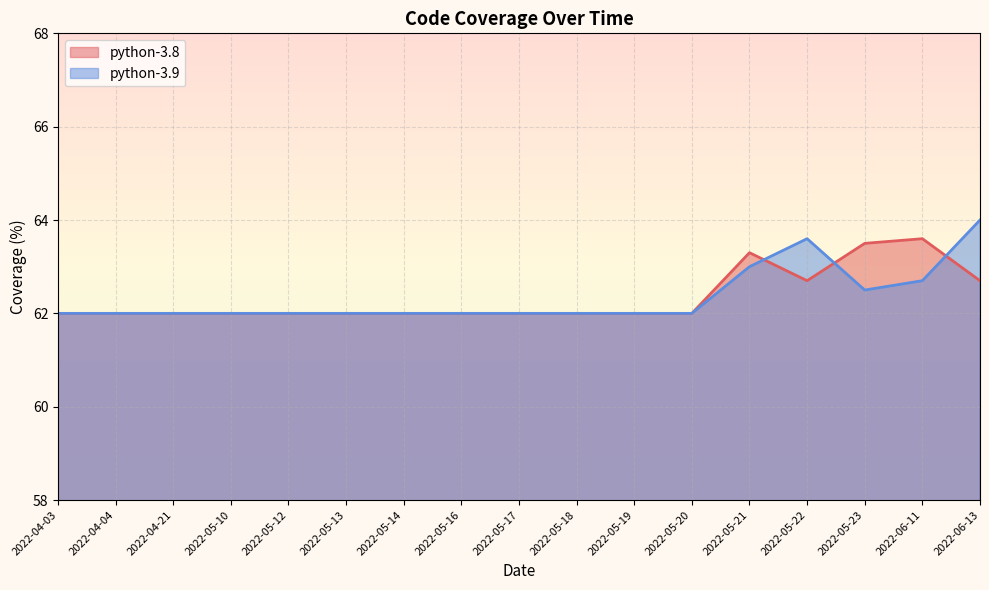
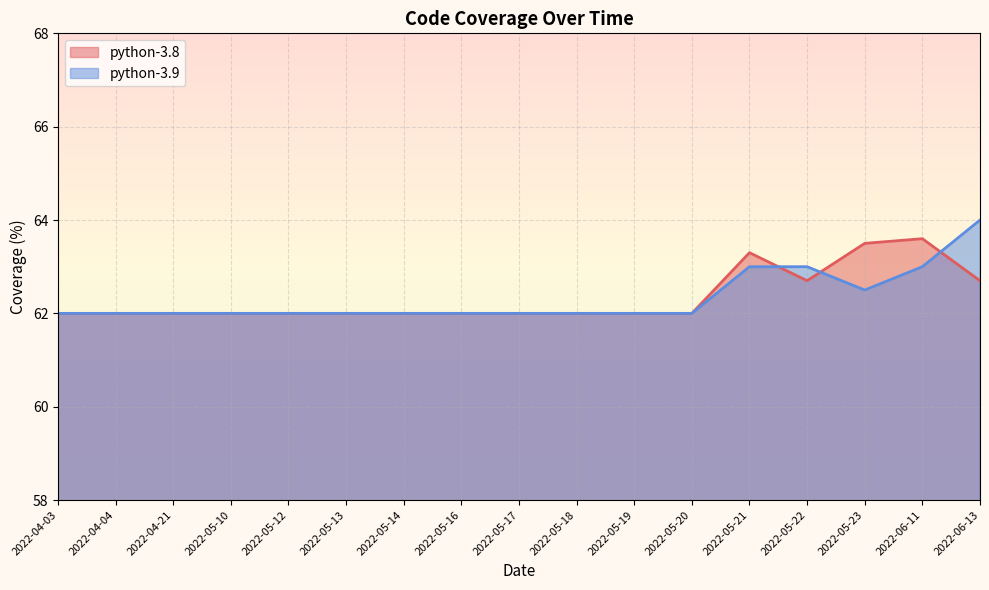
  {
    "python-3.8": {
      "2022-05-21": 63.3,
      "2022-05-22": 62.7,
      "2022-05-23": 63.5,
      "2022-06-11": 63.6,
      "2022-06-13": 62.7
    },
    "python-3.9": {
      "2022-05-21": 63.0,
-     "2022-05-22": 63.6,
+     "2022-05-22": 63.0,
      "2022-05-23": 62.5,
-     "2022-06-11": 62.7,
+     "2022-06-11": 63.0,
      "2022-06-13": 64.0
    }
  }
